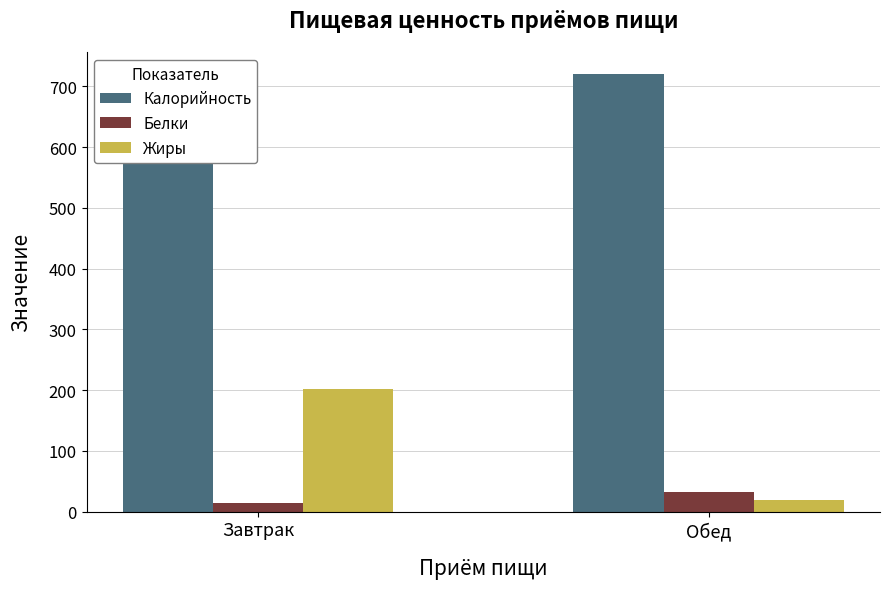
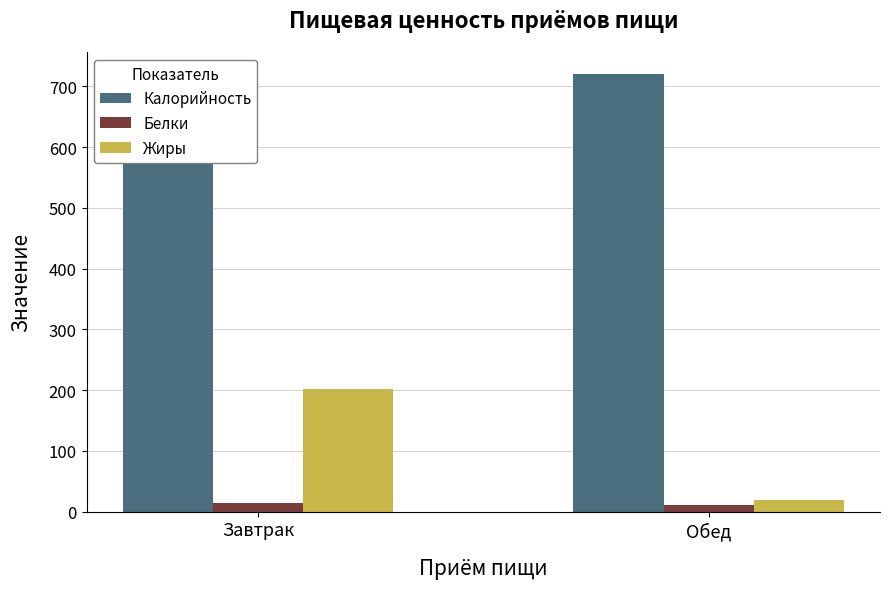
  {
    "Калорийность": {
      "Обед": 720
    },
    "Белки": {
      "Завтрак": 10,
-     "Обед": 30
+     "Обед": 10
    },
    "Жиры": {
      "Завтрак": 200,
      "Обед": 20
    }
  }
